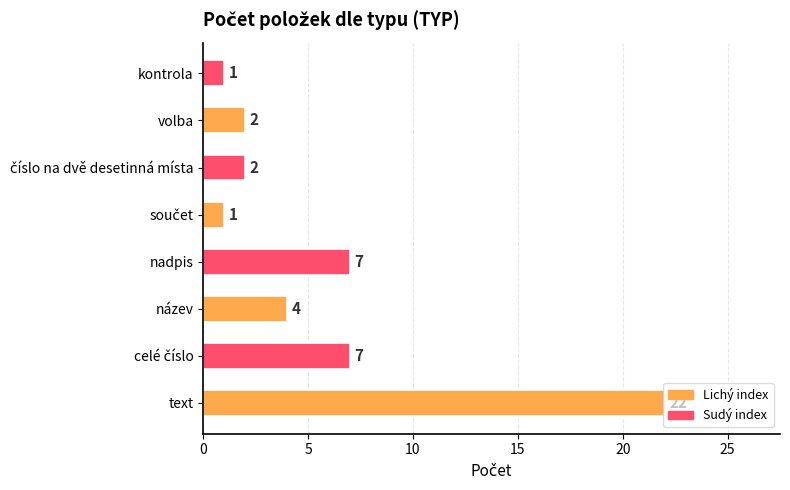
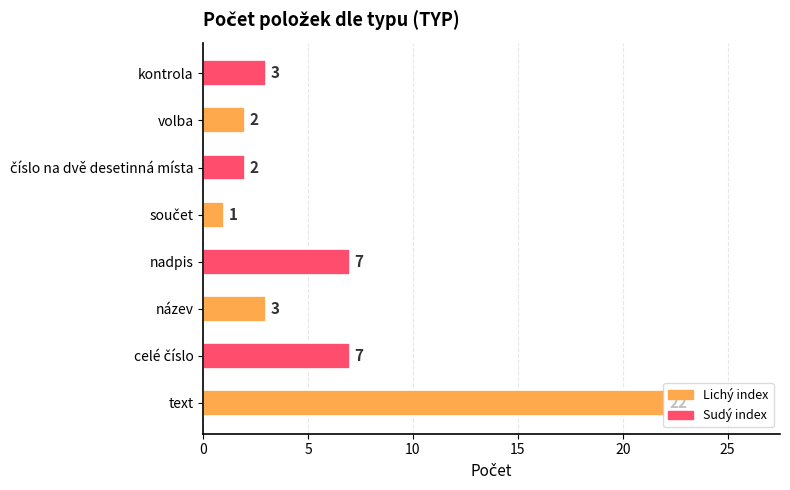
  {
-   "kontrola": 1,
+   "kontrola": 3,
    "volba": 2,
    "číslo na dvě desetinná místa": 2,
    "součet": 1,
    "nadpis": 7,
-   "název": 4,
+   "název": 3,
    "celé číslo": 7
  }
